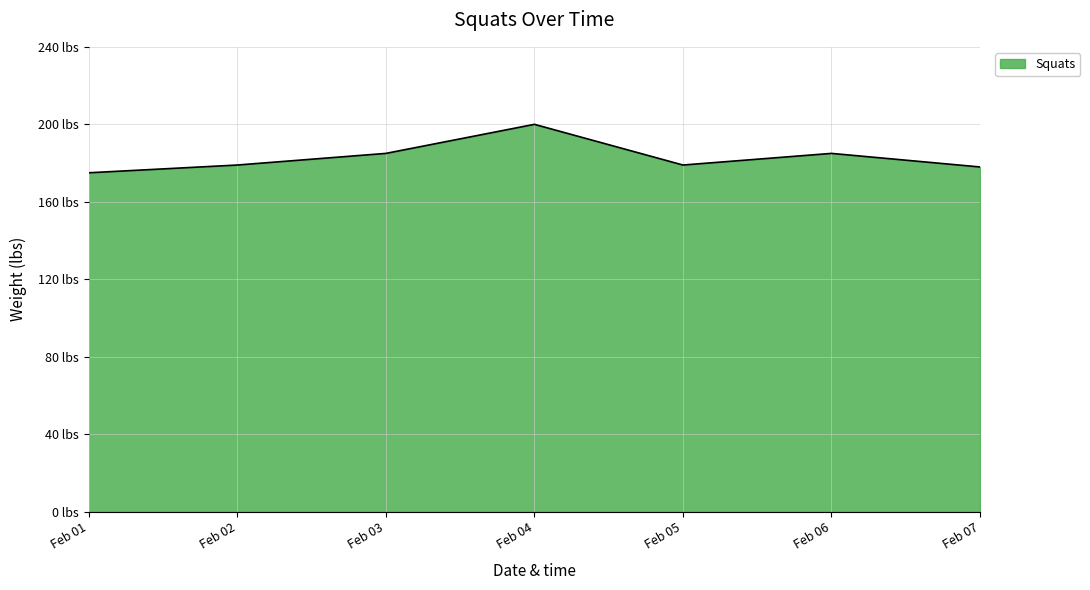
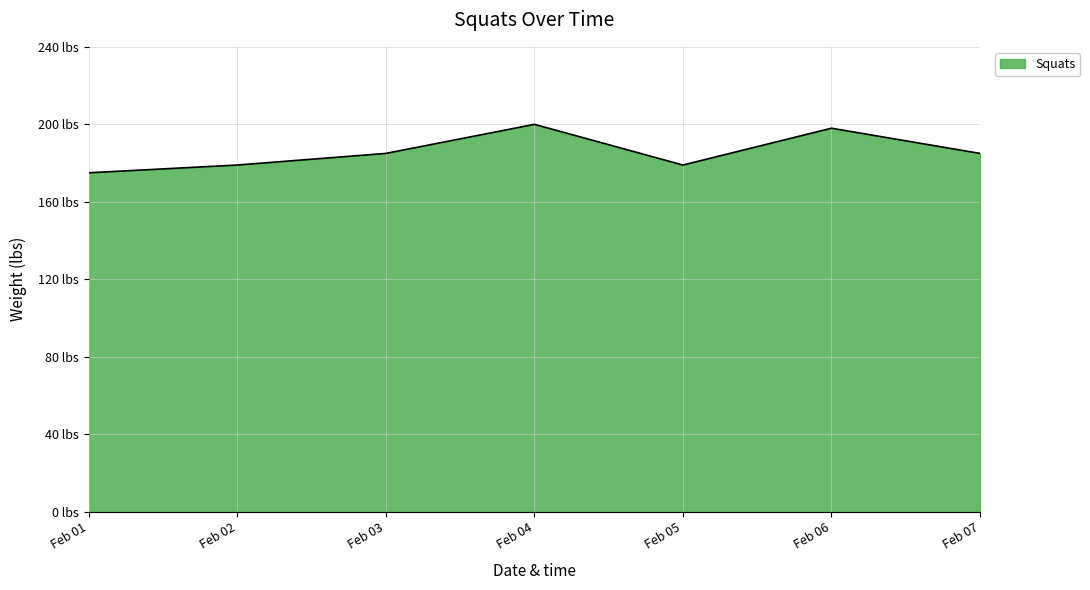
  {
    "Feb 01": "175 lbs",
    "Feb 02": "179 lbs",
    "Feb 03": "185 lbs",
    "Feb 04": "200 lbs",
    "Feb 05": "179 lbs",
-   "Feb 06": "185 lbs",
-   "Feb 07": "178 lbs"
+   "Feb 06": "198 lbs",
+   "Feb 07": "185 lbs"
  }
